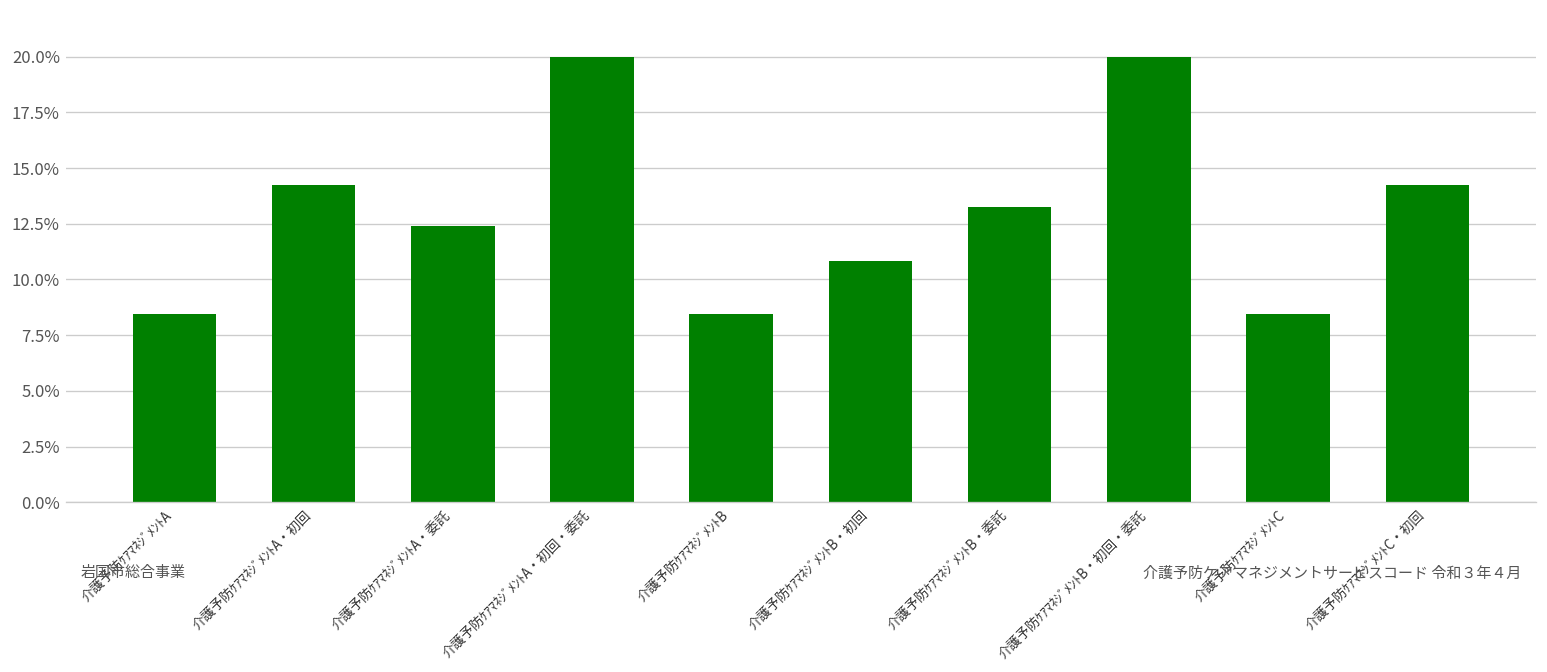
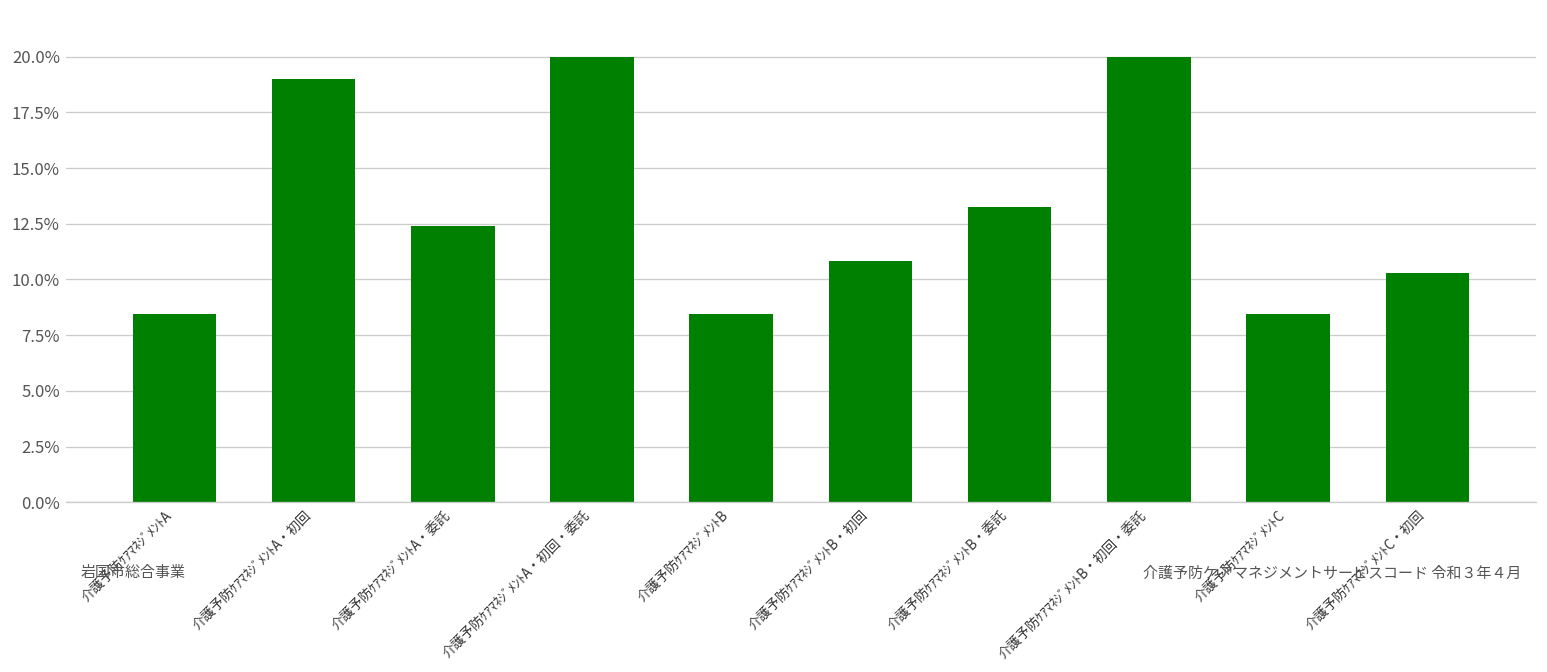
  {
    "介護予防ｹｱﾏﾈｼﾞﾒﾝﾄA": "8.4%",
-   "介護予防ｹｱﾏﾈｼﾞﾒﾝﾄA・初回": "14.2%",
+   "介護予防ｹｱﾏﾈｼﾞﾒﾝﾄA・初回": "19.0%",
    "介護予防ｹｱﾏﾈｼﾞﾒﾝﾄA・委託": "12.4%",
    "介護予防ｹｱﾏﾈｼﾞﾒﾝﾄA・初回・委託": "20.0%",
    "介護予防ｹｱﾏﾈｼﾞﾒﾝﾄB": "8.4%",
    "介護予防ｹｱﾏﾈｼﾞﾒﾝﾄB・初回": "10.8%",
    "介護予防ｹｱﾏﾈｼﾞﾒﾝﾄB・委託": "13.3%",
    "介護予防ｹｱﾏﾈｼﾞﾒﾝﾄB・初回・委託": "20.0%",
    "介護予防ｹｱﾏﾈｼﾞﾒﾝﾄC": "8.4%",
-   "介護予防ｹｱﾏﾈｼﾞﾒﾝﾄC・初回": "14.2%"
+   "介護予防ｹｱﾏﾈｼﾞﾒﾝﾄC・初回": "10.3%"
  }
